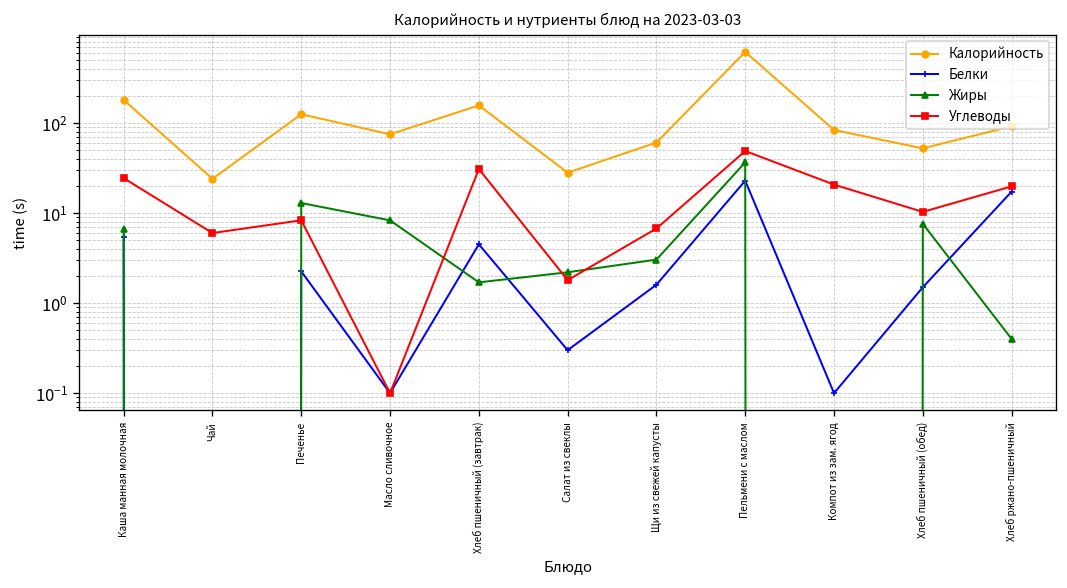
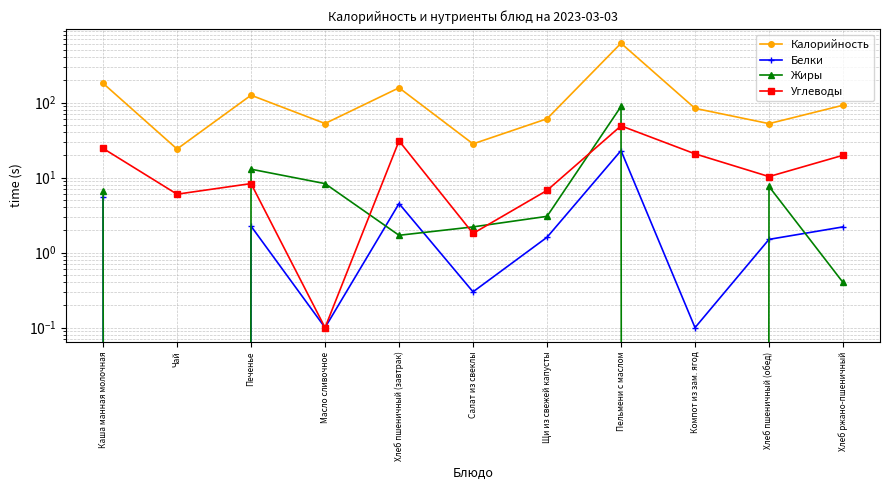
  {
    "Калорийность": {
      "Каша манная молочная": 180,
      "Чай": 24,
      "Печенье": 130,
-     "Масло сливочное": 70,
+     "Масло сливочное": 50,
      "Хлеб пшеничный (завтрак)": 160,
      "Салат из свеклы": 28,
      "Щи из свежей капусты": 60,
      "Пельмени с маслом": 600,
      "Компот из зам. ягод": 80,
      "Хлеб пшеничный (обед)": 50,
      "Хлеб ржано-пшеничный": 90
    },
    "Белки": {
      "Каша манная молочная": 5,
      "Печенье": 2.3,
      "Хлеб пшеничный (завтрак)": 5,
      "Салат из свеклы": 0.3,
      "Щи из свежей капусты": 1.6,
      "Пельмени с маслом": 23,
      "Компот из зам. ягод": 0.1,
      "Хлеб пшеничный (обед)": 1.5,
-     "Хлеб ржано-пшеничный": 17
+     "Хлеб ржано-пшеничный": 2.2
    },
    "Жиры": {
      "Каша манная молочная": 7,
      "Печенье": 13,
      "Масло сливочное": 8,
      "Хлеб пшеничный (завтрак)": 1.7,
      "Салат из свеклы": 2.2,
      "Щи из свежей капусты": 3,
-     "Пельмени с маслом": 40,
+     "Пельмени с маслом": 90,
      "Хлеб пшеничный (обед)": 8,
      "Хлеб ржано-пшеничный": 0.4
    },
    "Углеводы": {
      "Каша манная молочная": 24,
      "Чай": 6,
      "Печенье": 8,
      "Хлеб пшеничный (завтрак)": 31,
      "Салат из свеклы": 1.8,
      "Щи из свежей капусты": 7,
      "Пельмени с маслом": 50,
      "Компот из зам. ягод": 21,
      "Хлеб пшеничный (обед)": 10,
      "Хлеб ржано-пшеничный": 20
    }
  }
